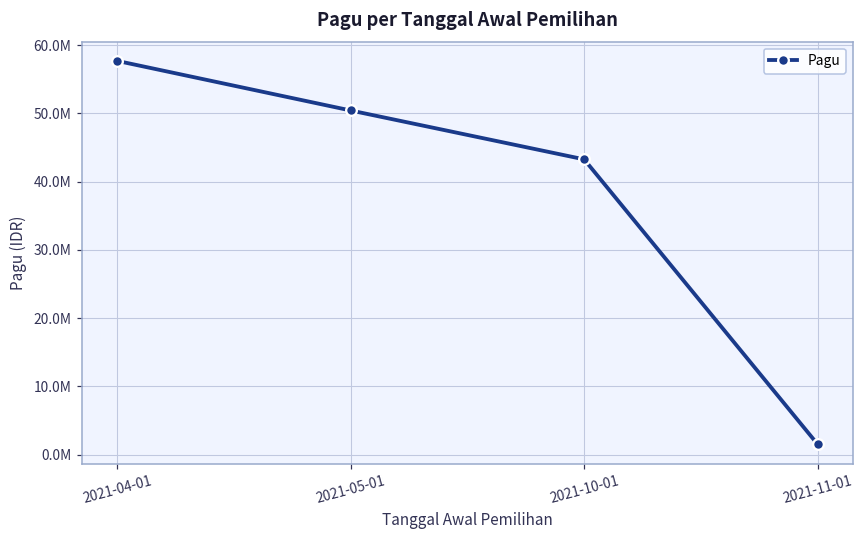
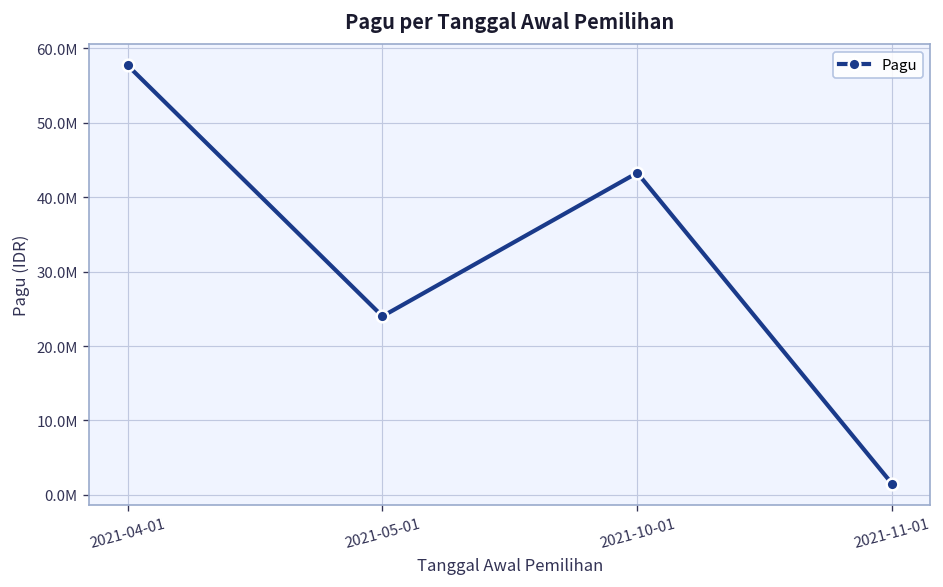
  {
    "2021-04-01": 58000000,
-   "2021-05-01": 50000000,
+   "2021-05-01": 24000000,
    "2021-10-01": 43000000,
    "2021-11-01": 2000000
  }
